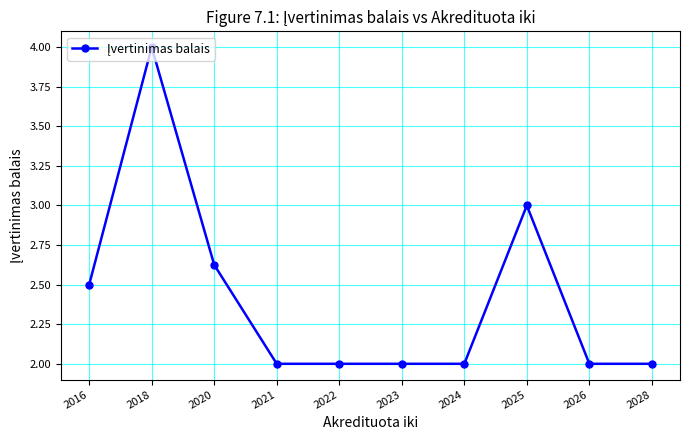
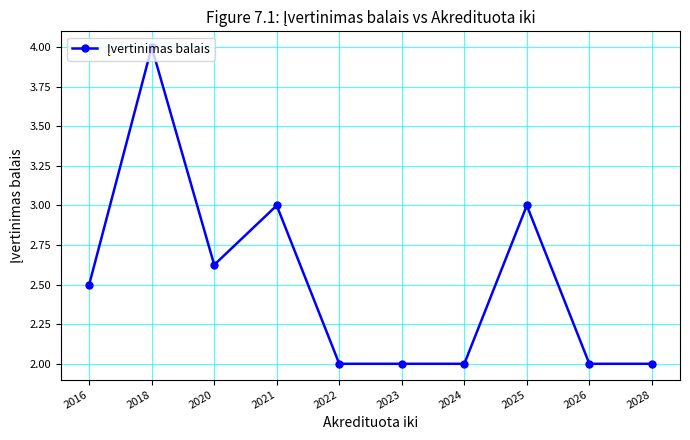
  {
    "2016": 2.50,
    "2020": 2.63,
-   "2021": 2,
+   "2021": 3,
    "2022": 2,
    "2023": 2,
    "2024": 2,
    "2025": 3,
    "2026": 2,
    "2028": 2
  }
